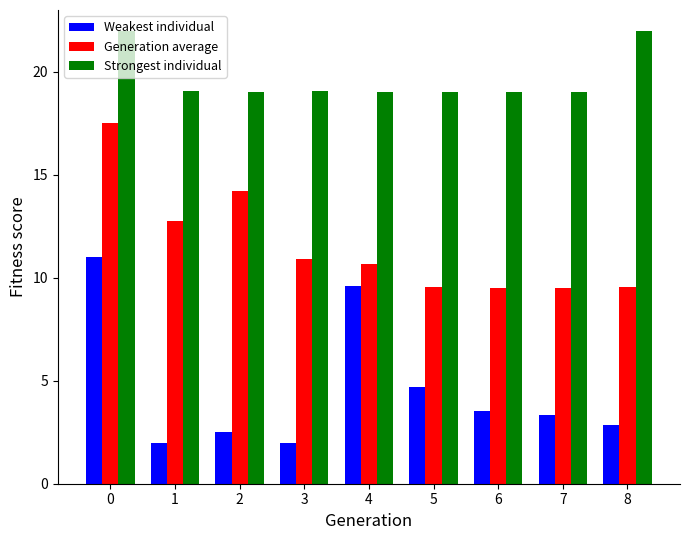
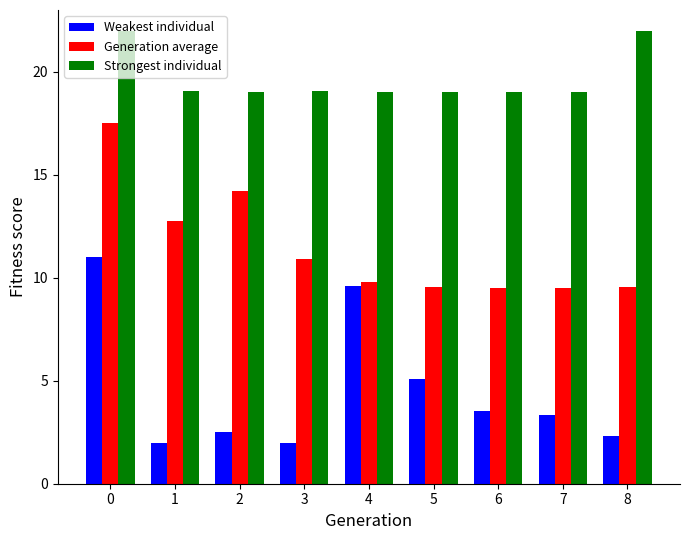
  {
    "Weakest individual": {
      "0": 11.0,
      "1": 2.0,
      "2": 2.5,
      "3": 2.0,
      "4": 9.6,
-     "5": 4.7,
+     "5": 5.1,
      "6": 3.5,
      "7": 3.3,
-     "8": 2.9
+     "8": 2.3
    },
    "Generation average": {
      "0": 17.5,
      "1": 12.7,
      "2": 14.2,
      "3": 10.9,
-     "4": 10.7,
+     "4": 9.8,
      "5": 9.6,
      "6": 9.5,
      "7": 9.5,
      "8": 9.6
    },
    "Strongest individual": {
      "1": 19.1,
      "2": 19.0,
      "3": 19.1,
      "4": 19.0,
      "5": 19.0,
      "6": 19.0,
      "7": 19.0,
      "8": 22.0
    }
  }
